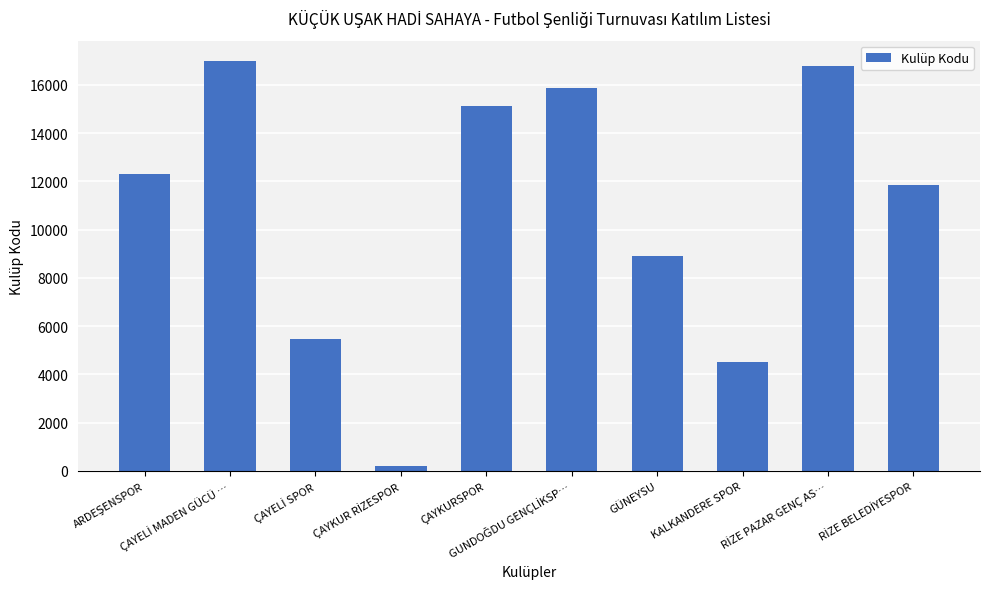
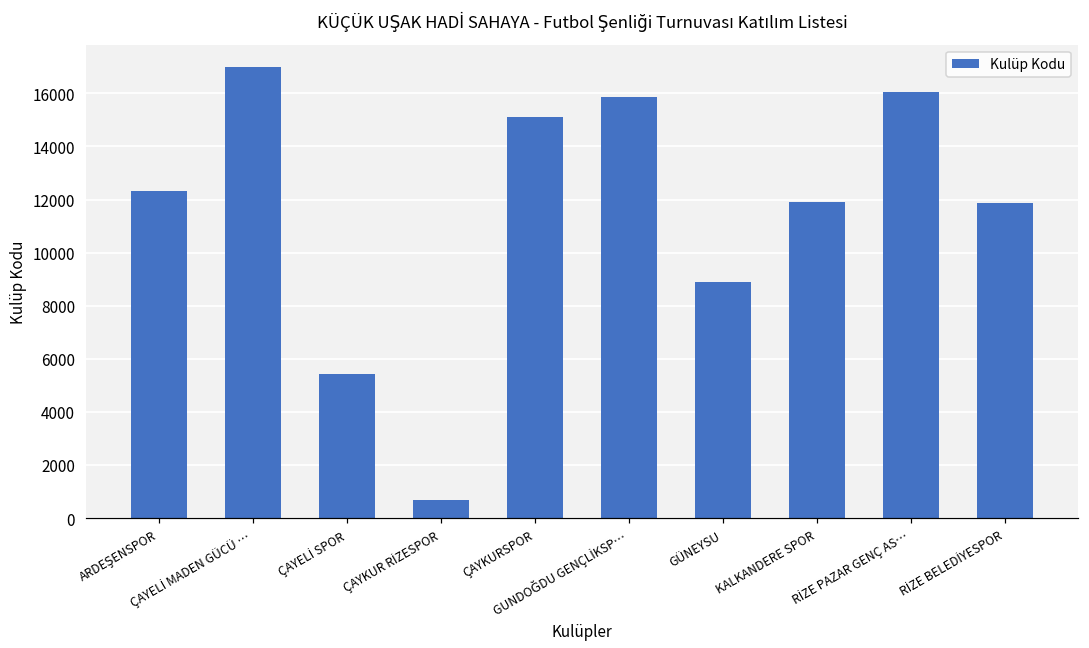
  {
    "ARDEŞENSPOR": 12300,
    "ÇAYELİ MADEN GÜCÜ …": 17000,
    "ÇAYELİ SPOR": 5400,
-   "ÇAYKUR RİZESPOR": 200,
+   "ÇAYKUR RİZESPOR": 700,
    "ÇAYKURSPOR": 15100,
    "GUNDOĞDU GENÇLİKSP…": 15900,
    "GÜNEYSU": 8900,
-   "KALKANDERE SPOR": 4500,
-   "RİZE PAZAR GENÇ AS…": 16800,
+   "KALKANDERE SPOR": 11900,
+   "RİZE PAZAR GENÇ AS…": 16000,
    "RİZE BELEDİYESPOR": 11900
  }
